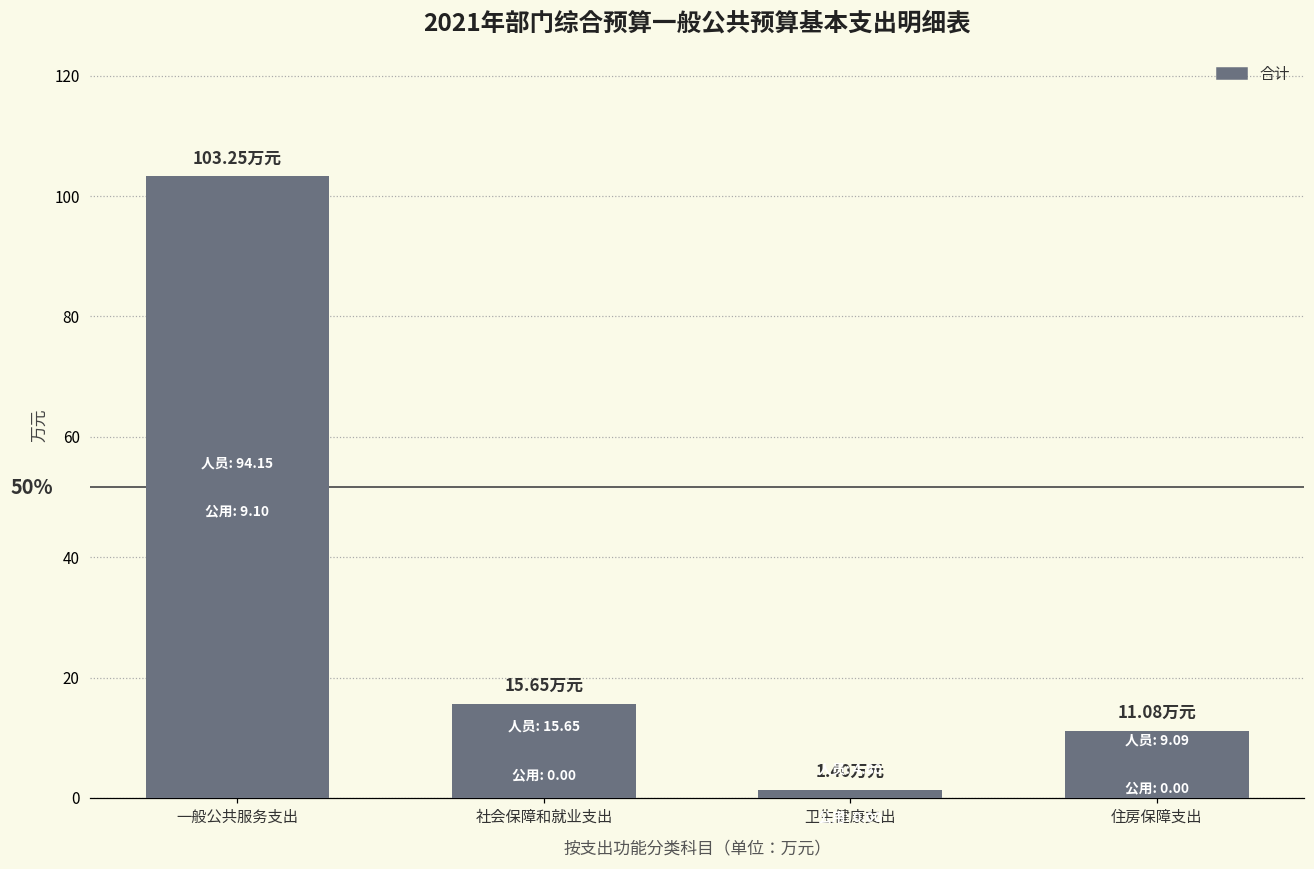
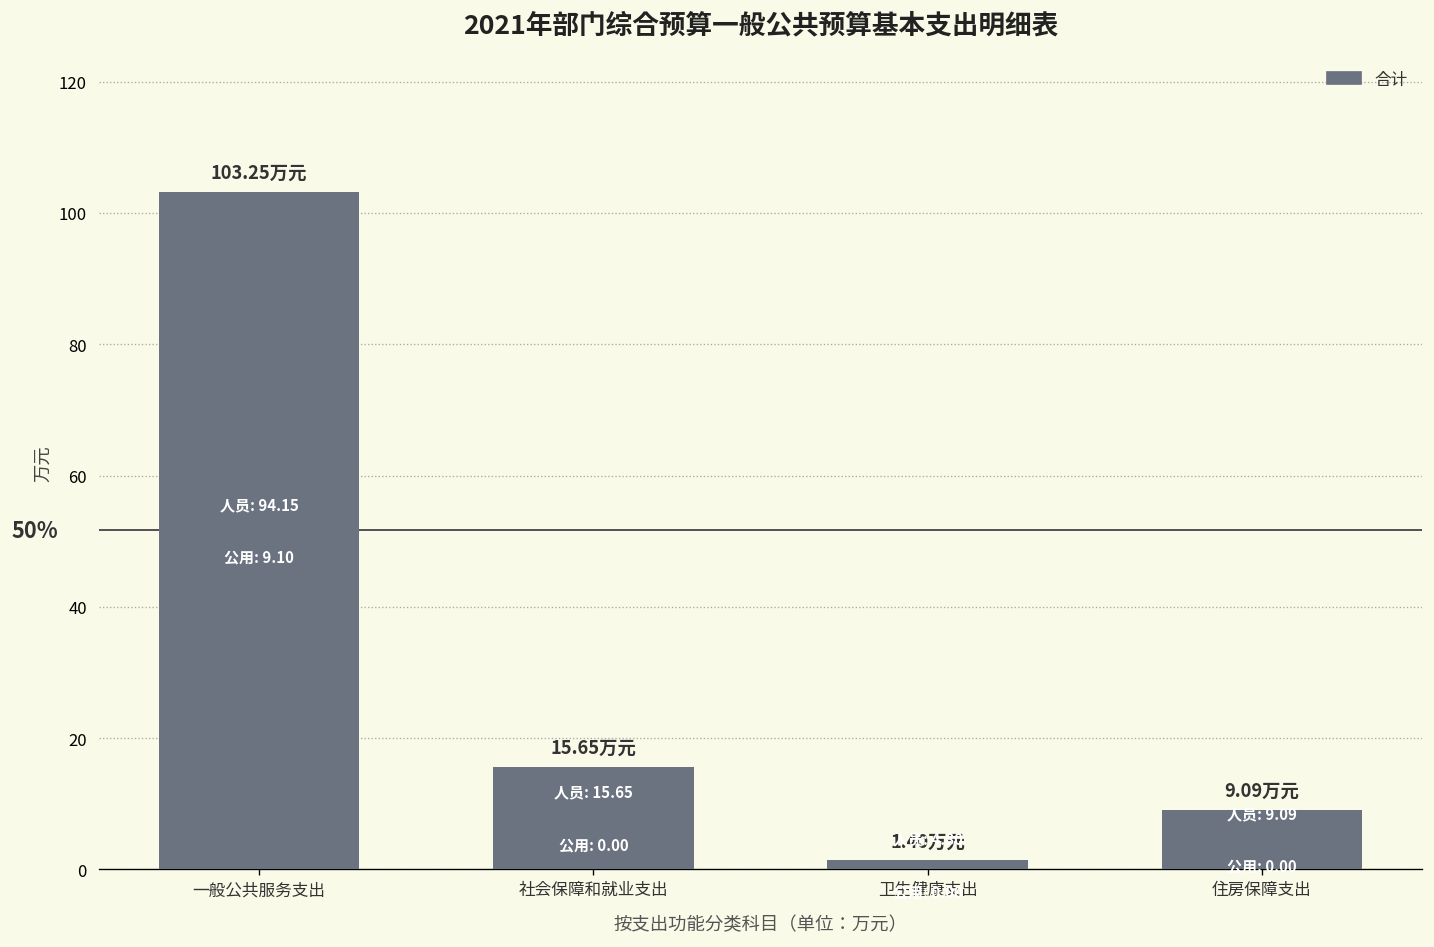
  {
    "一般公共服务支出": 103.25,
    "社会保障和就业支出": 15.65,
    "卫生健康支出": 1.40,
-   "住房保障支出": 11.08
+   "住房保障支出": 9.09
  }
